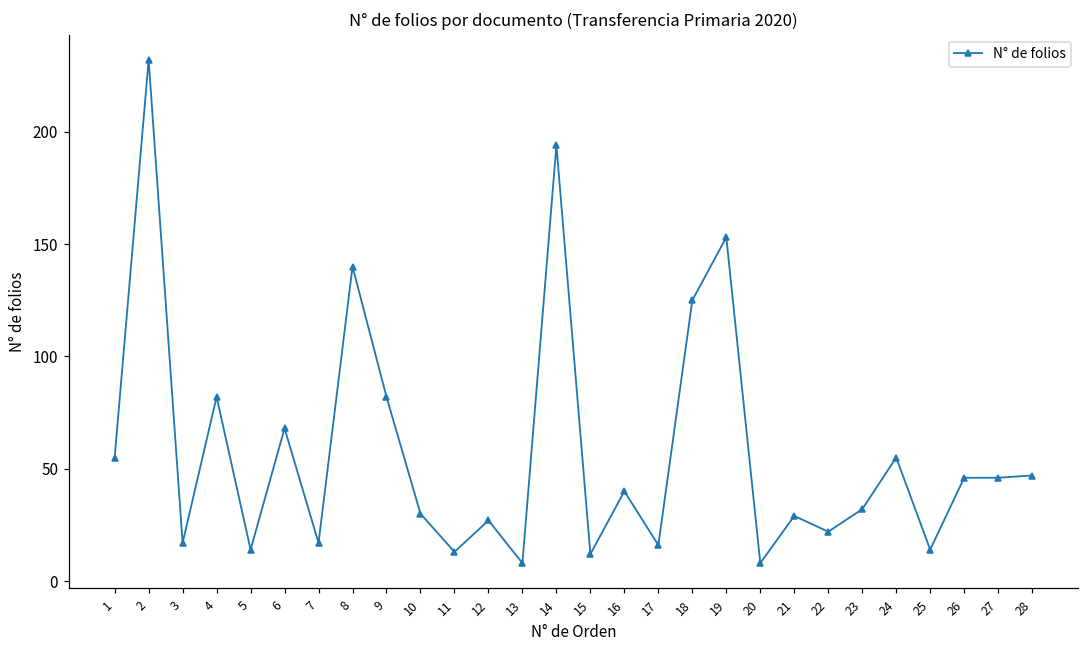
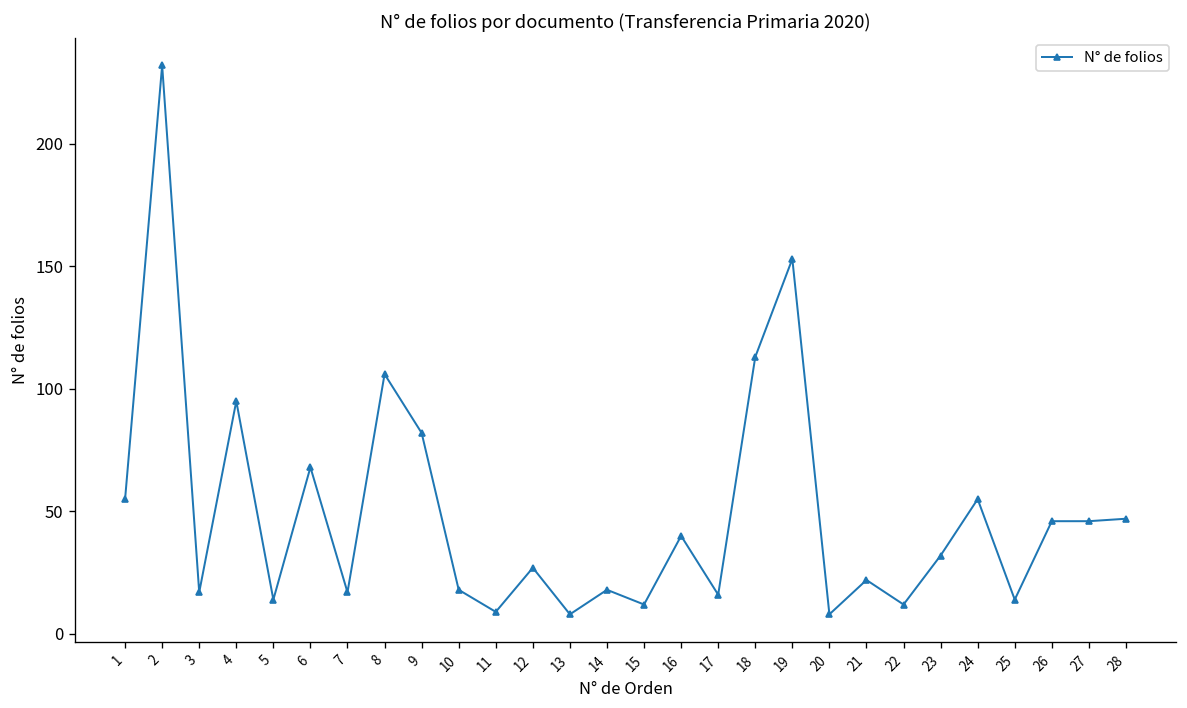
  {
    "1": 55,
    "2": 232,
    "3": 17,
-   "4": 82,
+   "4": 95,
    "5": 14,
    "6": 68,
    "7": 17,
-   "8": 140,
+   "8": 106,
    "9": 82,
-   "10": 30,
-   "11": 13,
+   "10": 18,
+   "11": 9,
    "12": 27,
    "13": 8,
-   "14": 194,
+   "14": 18,
    "15": 12,
    "16": 40,
    "17": 16,
-   "18": 125,
+   "18": 113,
    "19": 153,
    "20": 8,
-   "21": 29,
-   "22": 22,
+   "21": 22,
+   "22": 12,
    "23": 32,
    "24": 55,
    "25": 14,
    "26": 46,
    "27": 46,
    "28": 47
  }
